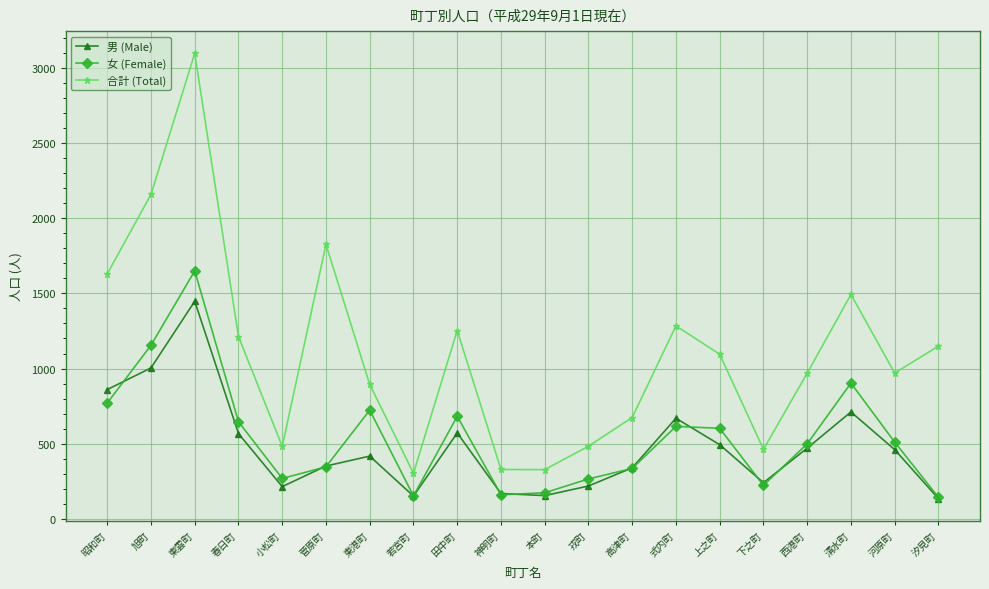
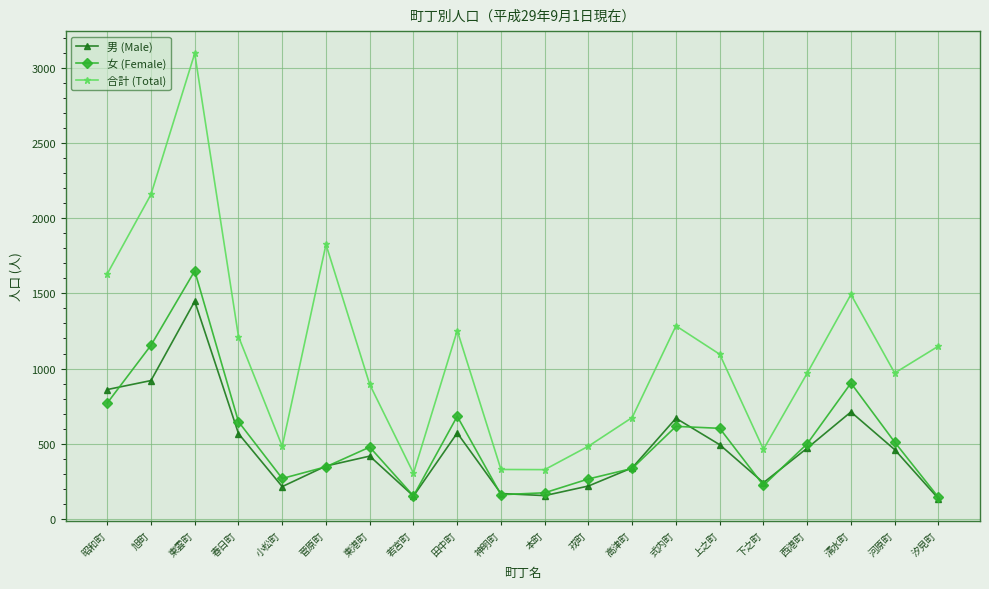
  {
    "男 (Male)": {
      "昭和町": 860,
-     "旭町": 1000,
+     "旭町": 920,
      "東雲町": 1450,
      "春日町": 570,
      "小松町": 210,
      "東港町": 420,
      "田中町": 570,
      "本町": 150,
      "戎町": 220,
      "式内町": 670,
      "上之町": 490,
      "下之町": 240,
      "西港町": 470,
      "清水町": 710,
      "河原町": 460
    },
    "女 (Female)": {
      "昭和町": 770,
      "旭町": 1160,
      "東雲町": 1650,
      "春日町": 650,
      "小松町": 270,
-     "東港町": 720,
+     "東港町": 480,
      "田中町": 680,
      "本町": 170,
      "戎町": 270,
      "式内町": 620,
      "上之町": 600,
      "下之町": 220,
      "西港町": 500,
      "清水町": 900,
      "河原町": 510
    },
    "合計 (Total)": {
      "昭和町": 1630,
      "旭町": 2160,
      "東雲町": 3100,
      "春日町": 1210,
      "小松町": 480,
      "菅原町": 1830,
      "東港町": 890,
      "若宮町": 300,
      "田中町": 1250,
      "神明町": 330,
      "本町": 330,
      "戎町": 480,
      "高津町": 670,
      "式内町": 1280,
      "上之町": 1100,
      "下之町": 460,
      "西港町": 970,
      "清水町": 1490,
      "河原町": 970,
      "汐見町": 1150
    }
  }
